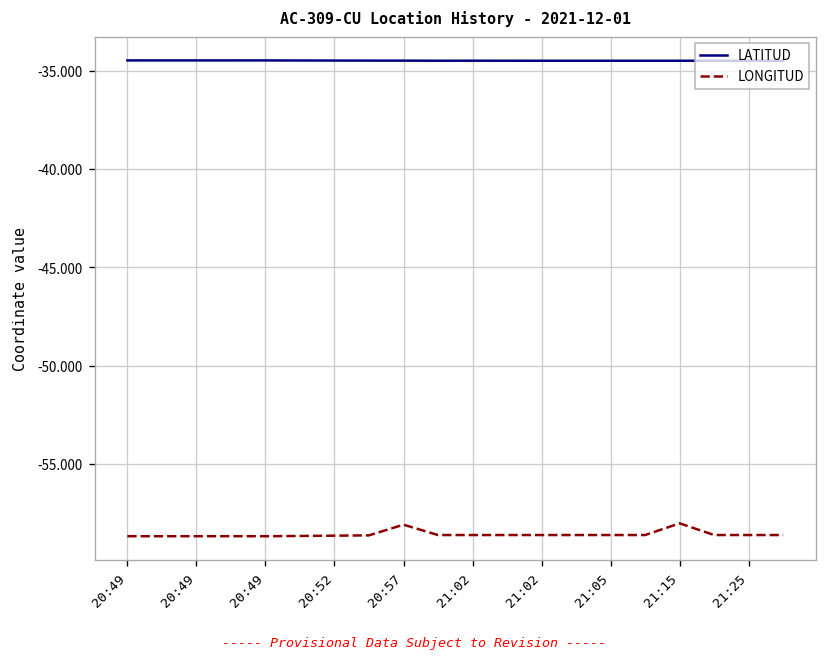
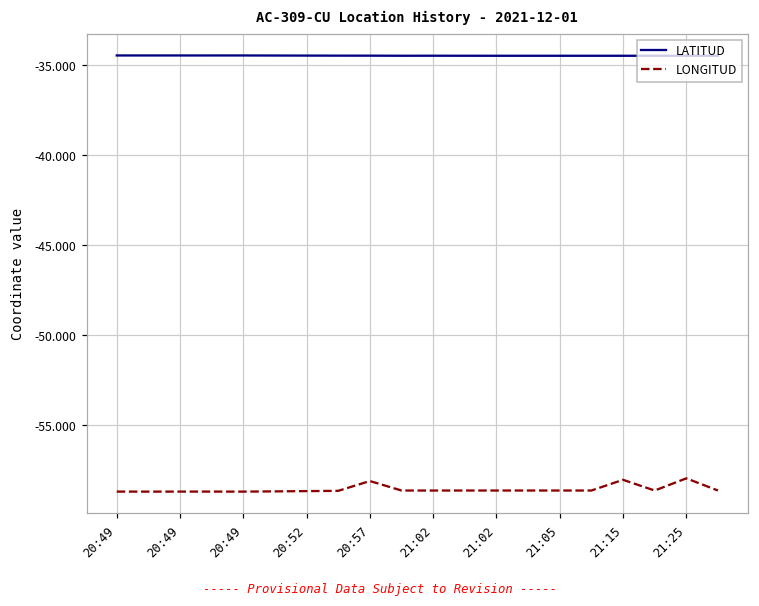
  {
    "LATITUD": {
      "20:52": -34.5,
      "20:57": -34.5,
      "21:15": -34.5
    },
    "LONGITUD": {
      "20:52": -58.6,
      "20:57": -58.1,
      "21:15": -58.0,
-     "21:25": -58.6
+     "21:25": -57.9
    }
  }
